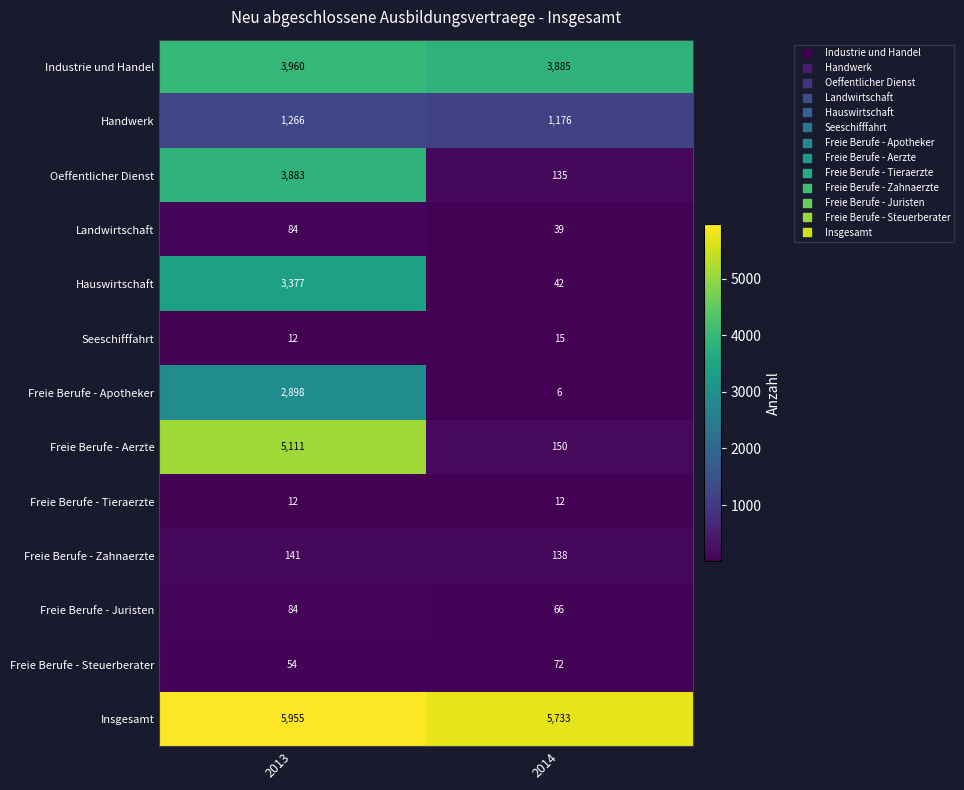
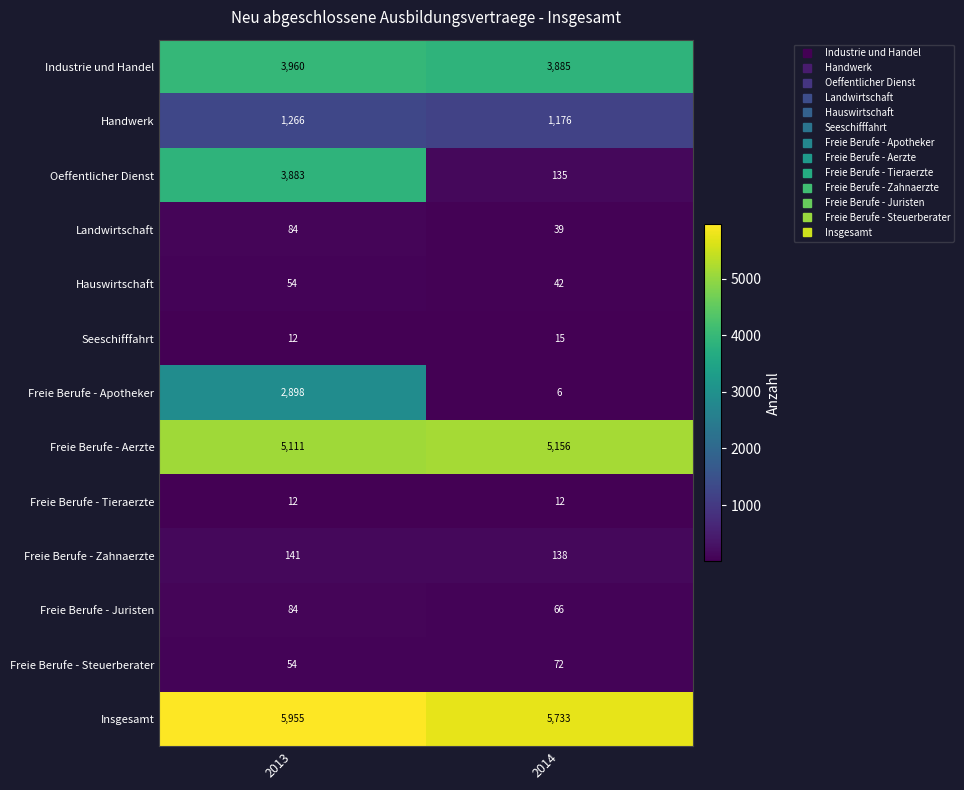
  {
    "Industrie und Handel": {
      "2013": "3,960",
      "2014": "3,885"
    },
    "Handwerk": {
      "2013": "1,266",
      "2014": "1,176"
    },
    "Oeffentlicher Dienst": {
      "2013": "3,883",
      "2014": "135"
    },
    "Landwirtschaft": {
      "2013": "84",
      "2014": "39"
    },
    "Hauswirtschaft": {
-     "2013": "3,377",
+     "2013": "54",
      "2014": "42"
    },
    "Seeschifffahrt": {
      "2013": "12",
      "2014": "15"
    },
    "Freie Berufe - Apotheker": {
      "2013": "2,898",
      "2014": "6"
    },
    "Freie Berufe - Aerzte": {
      "2013": "5,111",
-     "2014": "150"
+     "2014": "5,156"
    },
    "Freie Berufe - Tieraerzte": {
      "2013": "12",
      "2014": "12"
    },
    "Freie Berufe - Zahnaerzte": {
      "2013": "141",
      "2014": "138"
    },
    "Freie Berufe - Juristen": {
      "2013": "84",
      "2014": "66"
    },
    "Freie Berufe - Steuerberater": {
      "2013": "54",
      "2014": "72"
    },
    "Insgesamt": {
      "2013": "5,955",
      "2014": "5,733"
    }
  }
